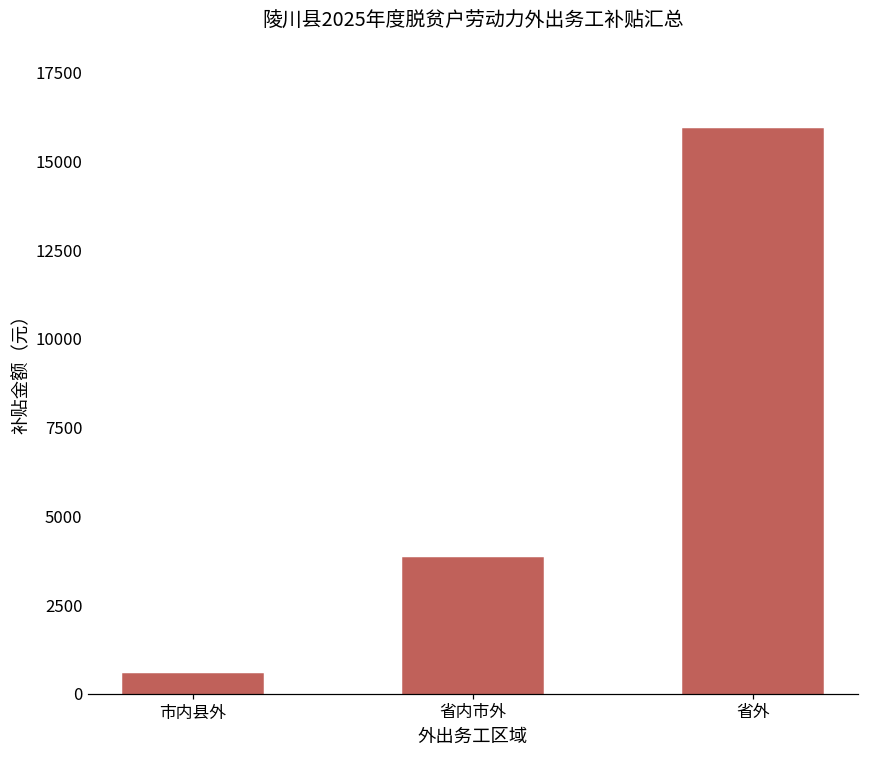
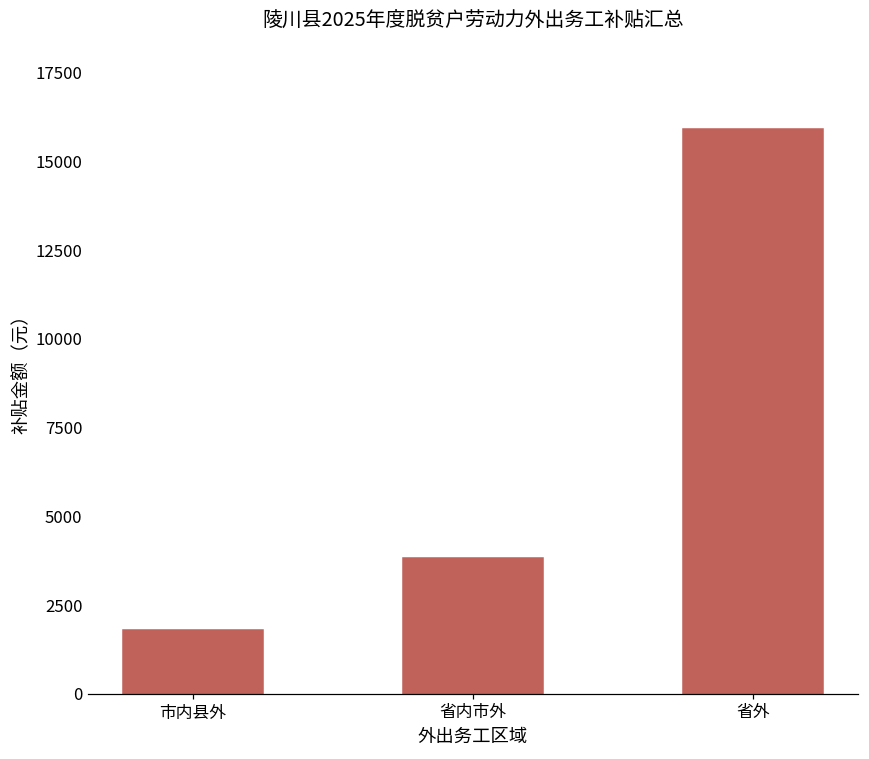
  {
-   "市内县外": 600,
+   "市内县外": 1800,
    "省内市外": 3800,
    "省外": 15900
  }
